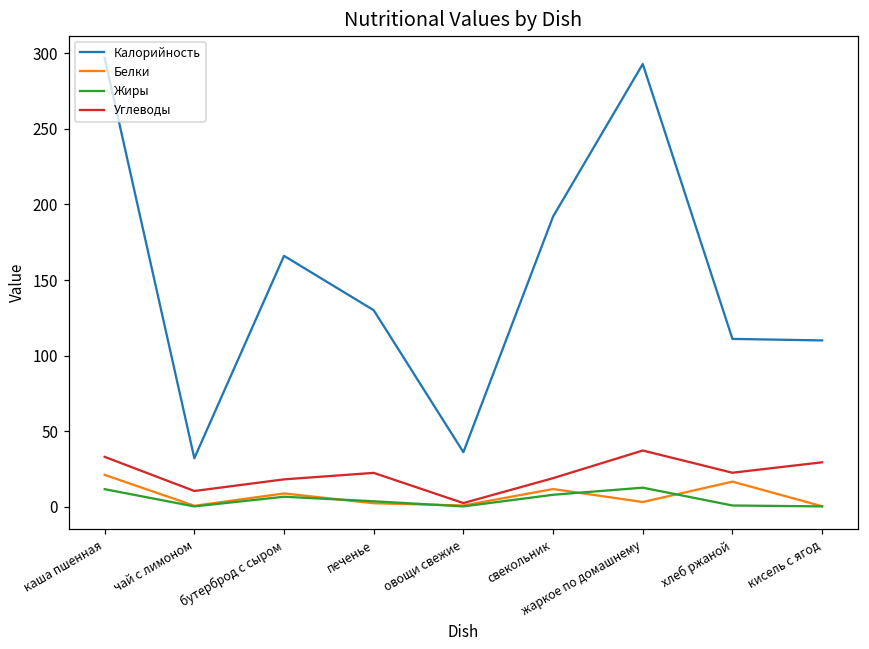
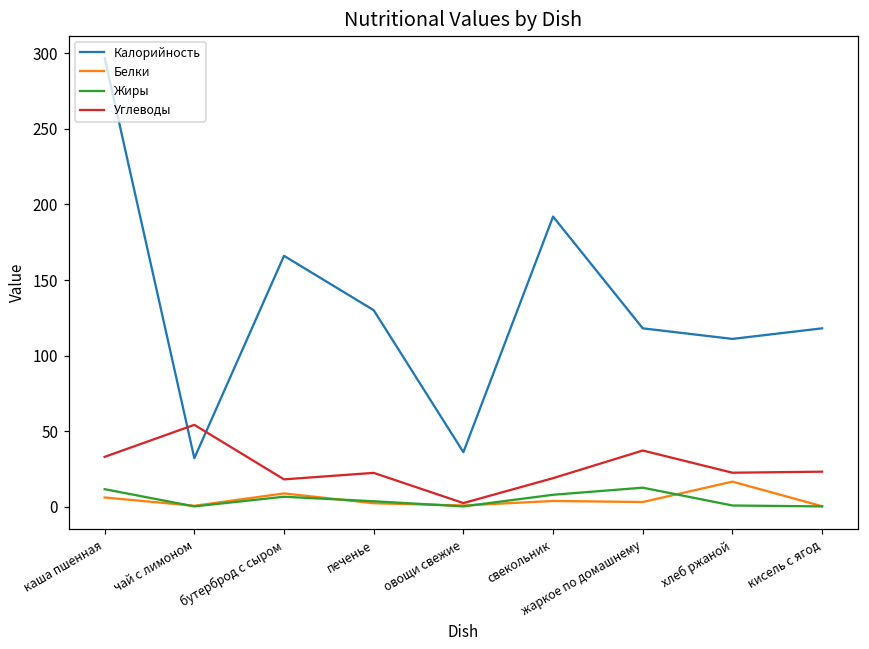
  {
    "Калорийность": {
      "чай с лимоном": 32,
      "бутерброд с сыром": 166,
      "печенье": 130,
      "овощи свежие": 36,
      "свекольник": 192,
-     "жаркое по домашнему": 293,
+     "жаркое по домашнему": 118,
      "хлеб ржаной": 111,
-     "кисель с ягод": 110
+     "кисель с ягод": 118
    },
    "Белки": {
-     "каша пшенная": 21,
+     "каша пшенная": 6,
      "бутерброд с сыром": 9,
-     "свекольник": 12,
+     "свекольник": 4,
      "жаркое по домашнему": 3,
      "хлеб ржаной": 17
    },
    "Жиры": {
      "каша пшенная": 12,
      "бутерброд с сыром": 7,
      "свекольник": 8,
      "жаркое по домашнему": 13,
      "хлеб ржаной": 1
    },
    "Углеводы": {
      "каша пшенная": 33,
-     "чай с лимоном": 10,
+     "чай с лимоном": 54,
      "бутерброд с сыром": 18,
      "печенье": 22,
      "свекольник": 19,
      "жаркое по домашнему": 37,
      "хлеб ржаной": 22,
-     "кисель с ягод": 29
+     "кисель с ягод": 23
    }
  }
